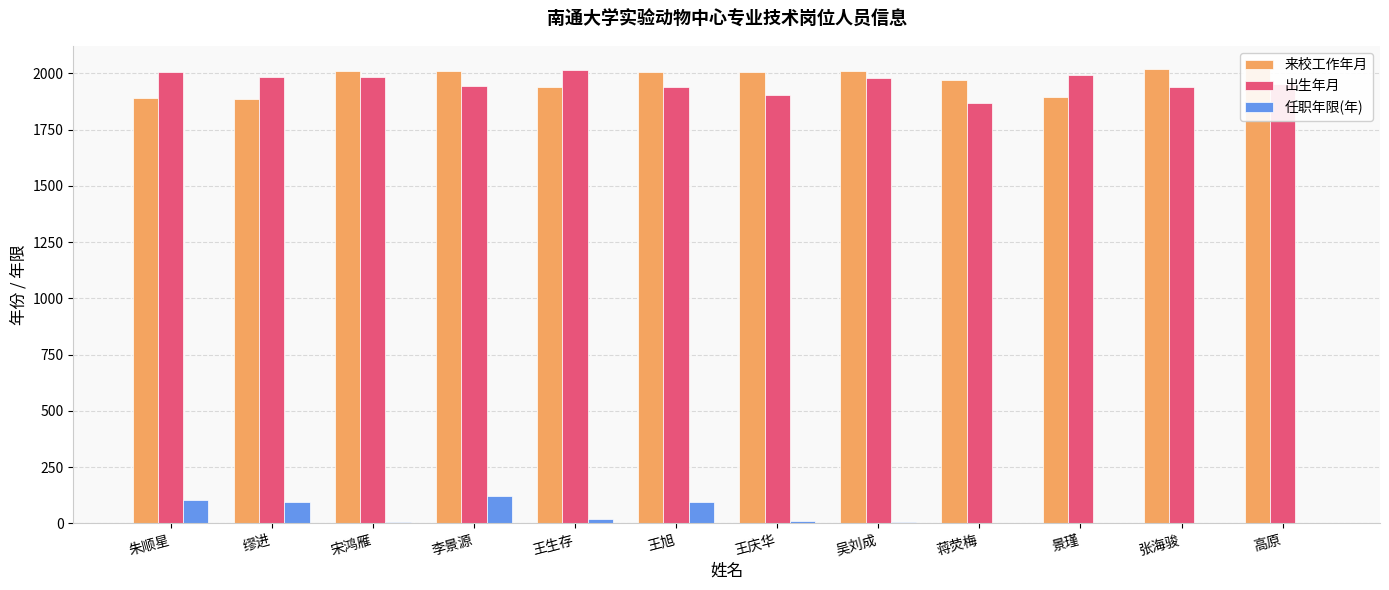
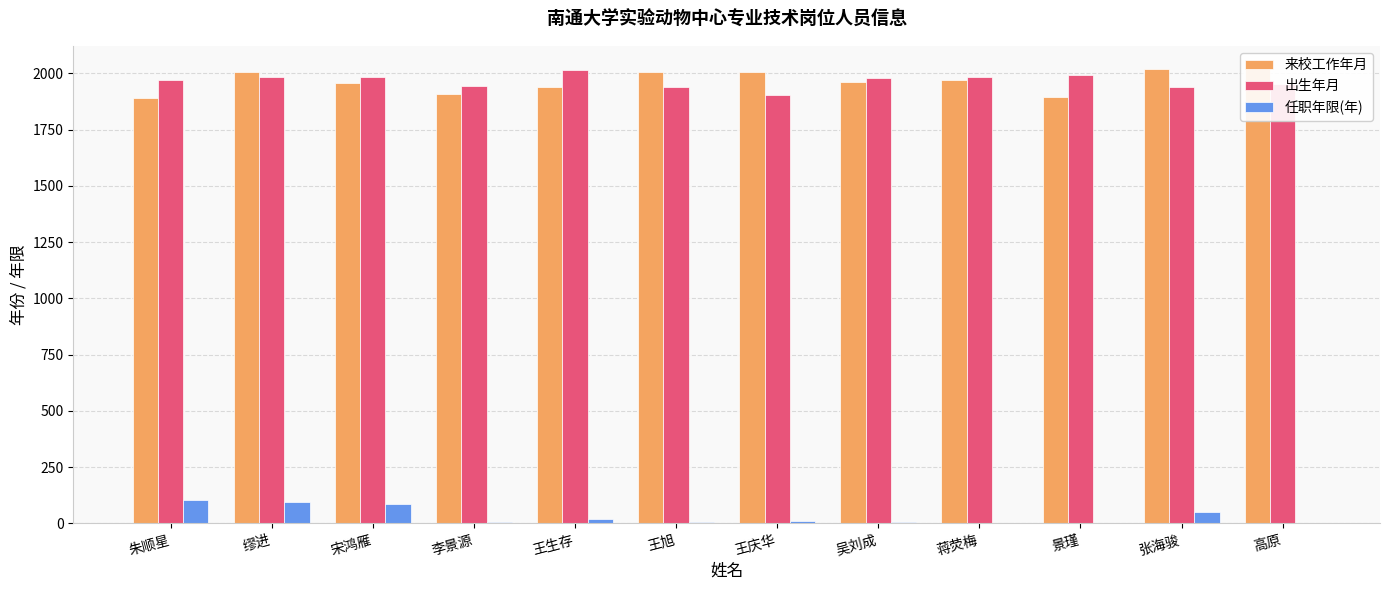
  {
    "来校工作年月": {
      "朱顺星": 1890,
-     "缪进": 1890,
-     "宋鸿雁": 2010,
-     "李景源": 2010,
+     "缪进": 2010,
+     "宋鸿雁": 1960,
+     "李景源": 1910,
      "王生存": 1940,
      "王旭": 2000,
      "王庆华": 2010,
-     "吴刘成": 2010,
+     "吴刘成": 1960,
      "蒋荧梅": 1970,
      "景瑾": 1890,
      "张海骏": 2020
    },
    "出生年月": {
-     "朱顺星": 2010,
+     "朱顺星": 1970,
      "缪进": 1980,
      "宋鸿雁": 1980,
      "李景源": 1940,
      "王生存": 2020,
      "王旭": 1940,
      "王庆华": 1900,
      "吴刘成": 1980,
-     "蒋荧梅": 1870,
+     "蒋荧梅": 1980,
      "景瑾": 1990,
      "张海骏": 1940
    },
    "任职年限(年)": {
      "朱顺星": 110,
      "缪进": 90,
-     "宋鸿雁": 10,
-     "李景源": 120,
+     "宋鸿雁": 90,
+     "李景源": 10,
      "王生存": 20,
-     "王旭": 90,
+     "王旭": 10,
      "王庆华": 10,
-     "张海骏": 0
+     "张海骏": 50
    }
  }
